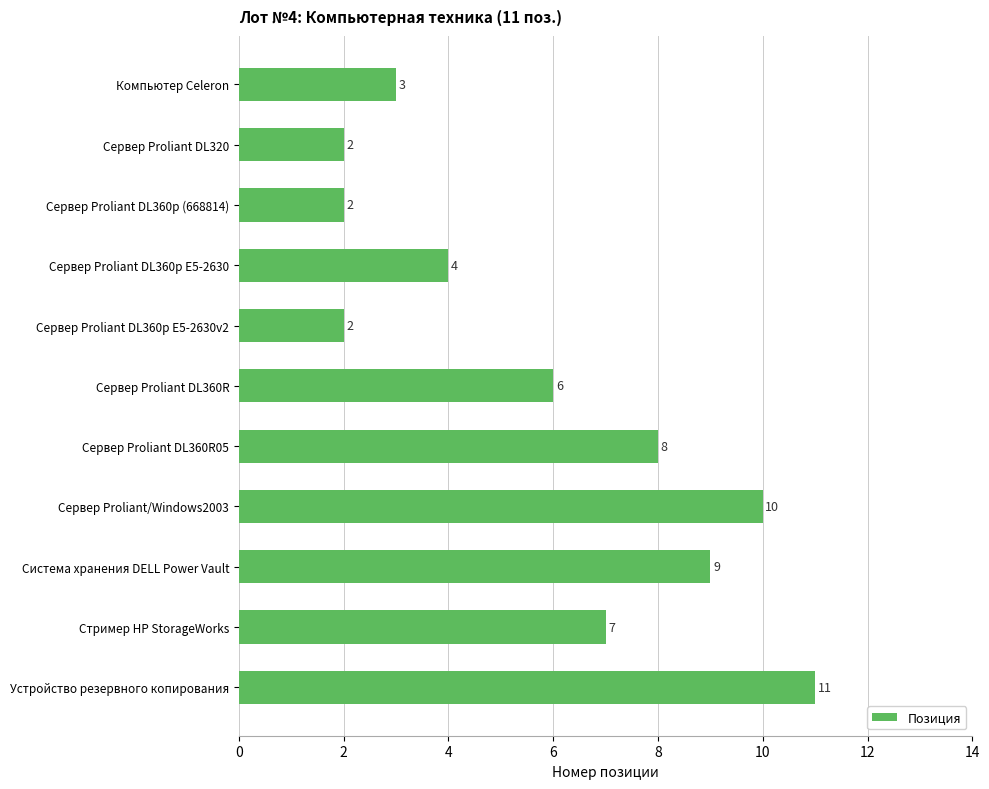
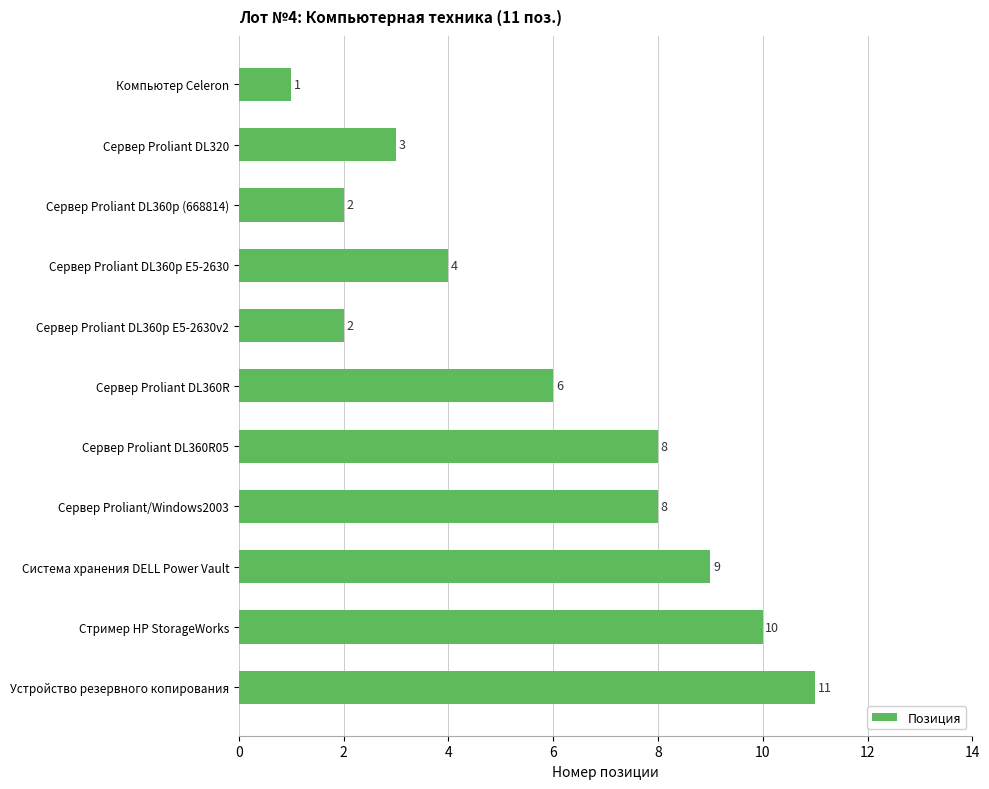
  {
-   "Компьютер Celeron": 3,
-   "Сервер Proliant DL320": 2,
+   "Компьютер Celeron": 1,
+   "Сервер Proliant DL320": 3,
    "Сервер Proliant DL360p (668814)": 2,
    "Сервер Proliant DL360p E5-2630": 4,
    "Сервер Proliant DL360p E5-2630v2": 2,
    "Сервер Proliant DL360R": 6,
    "Сервер Proliant DL360R05": 8,
-   "Сервер Proliant/Windows2003": 10,
+   "Сервер Proliant/Windows2003": 8,
    "Система хранения DELL Power Vault": 9,
-   "Стример HP StorageWorks": 7,
+   "Стример HP StorageWorks": 10,
    "Устройство резервного копирования": 11
  }
